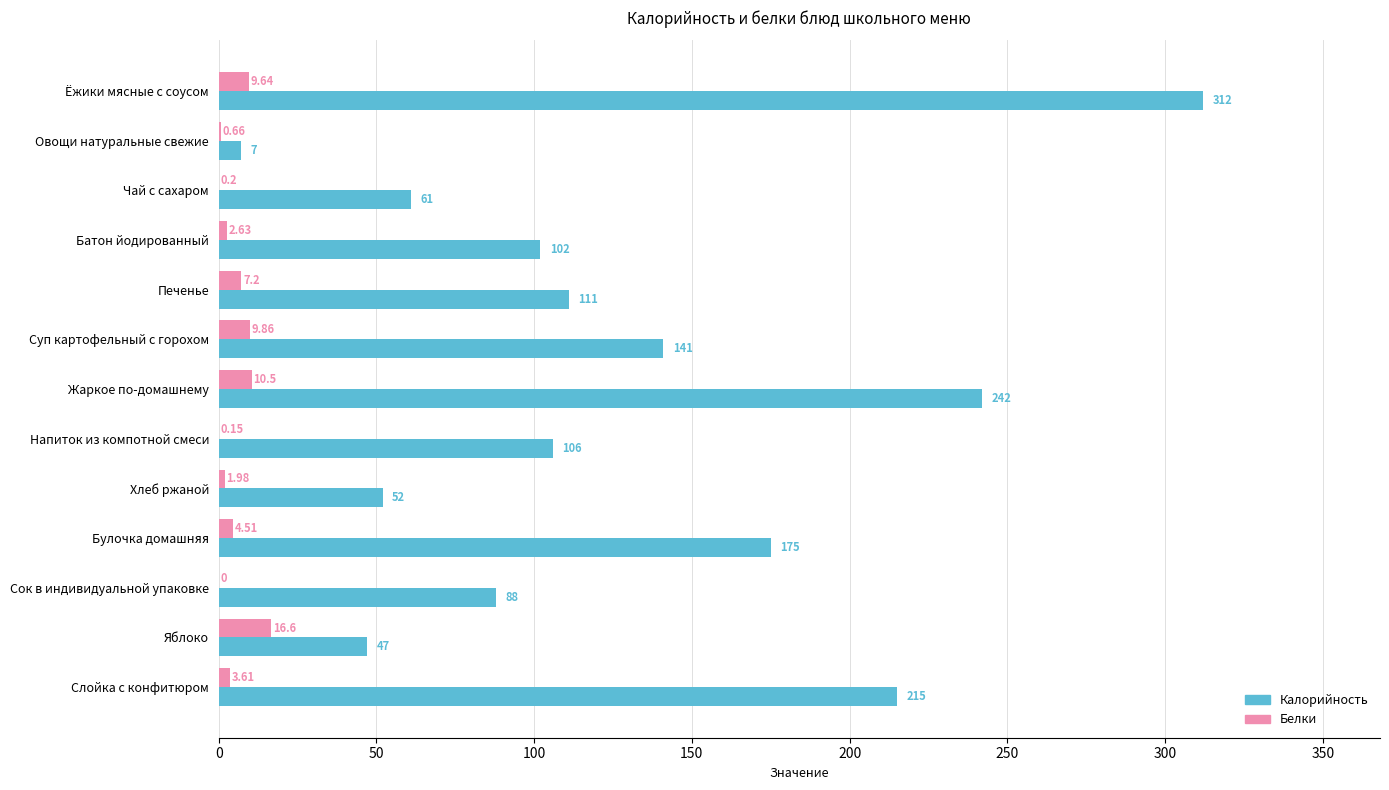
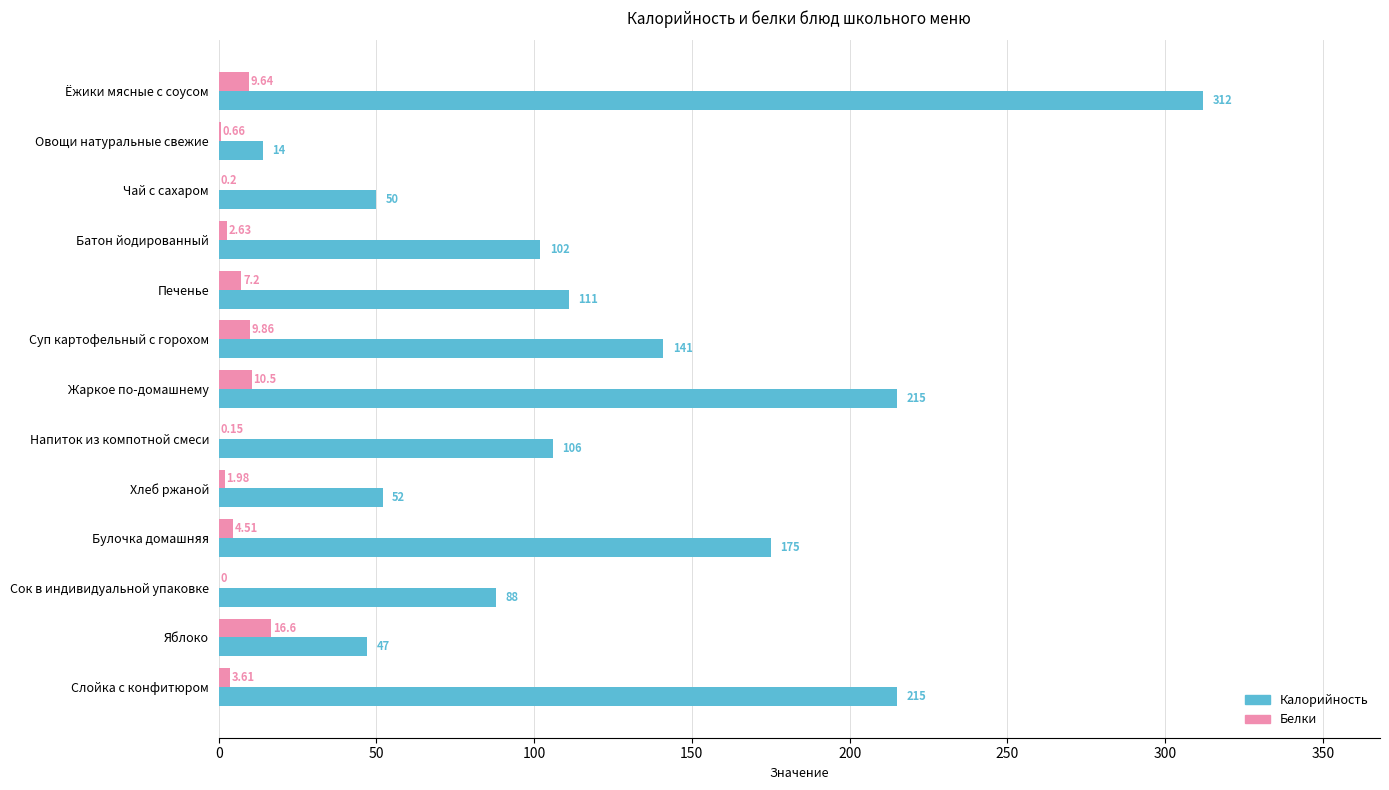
  {
    "Калорийность": {
      "Ёжики мясные с соусом": 312,
-     "Овощи натуральные свежие": 7,
-     "Чай с сахаром": 61,
+     "Овощи натуральные свежие": 14,
+     "Чай с сахаром": 50,
      "Батон йодированный": 102,
      "Печенье": 111,
      "Суп картофельный с горохом": 141,
-     "Жаркое по-домашнему": 242,
+     "Жаркое по-домашнему": 215,
      "Напиток из компотной смеси": 106,
      "Хлеб ржаной": 52,
      "Булочка домашняя": 175,
      "Сок в индивидуальной упаковке": 88,
      "Яблоко": 47,
      "Слойка с конфитюром": 215
    },
    "Белки": {
      "Ёжики мясные с соусом": 9.64,
      "Овощи натуральные свежие": 0.66,
      "Чай с сахаром": 0.2,
      "Батон йодированный": 2.63,
      "Печенье": 7.2,
      "Суп картофельный с горохом": 9.86,
      "Жаркое по-домашнему": 10.5,
      "Напиток из компотной смеси": 0.15,
      "Хлеб ржаной": 1.98,
      "Булочка домашняя": 4.51,
      "Сок в индивидуальной упаковке": 0,
      "Яблоко": 16.6,
      "Слойка с конфитюром": 3.61
    }
  }
